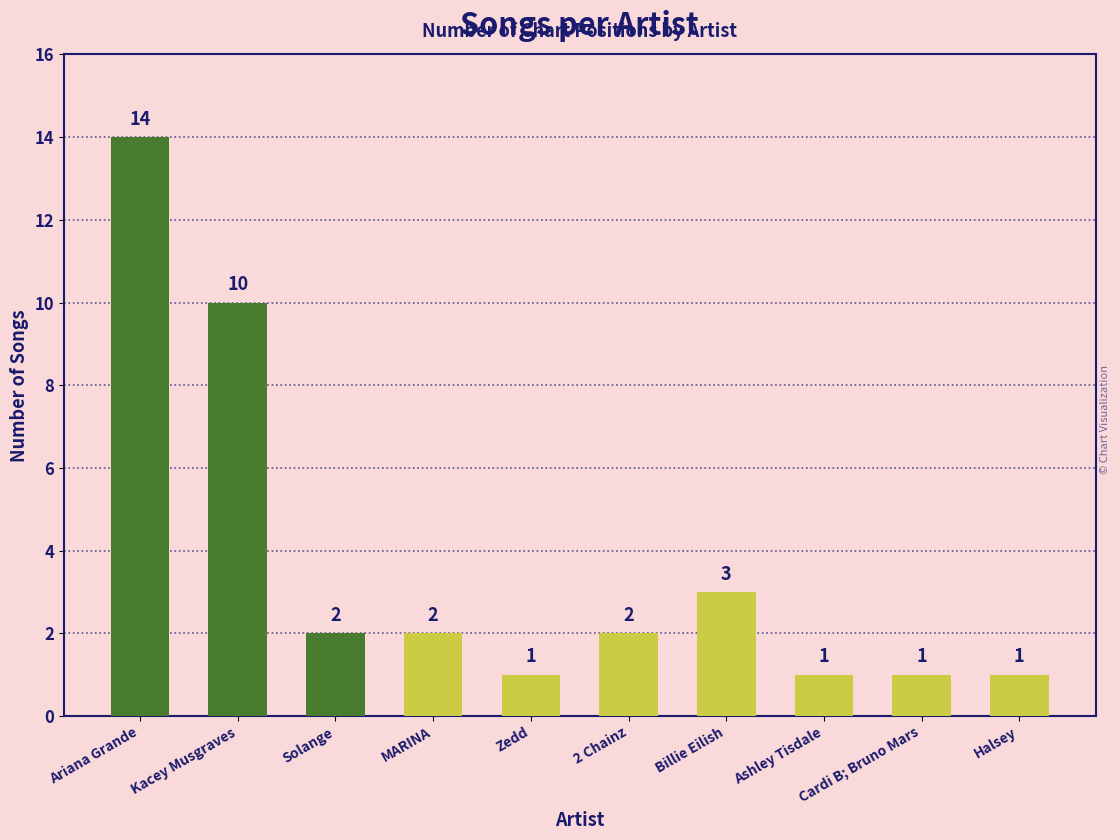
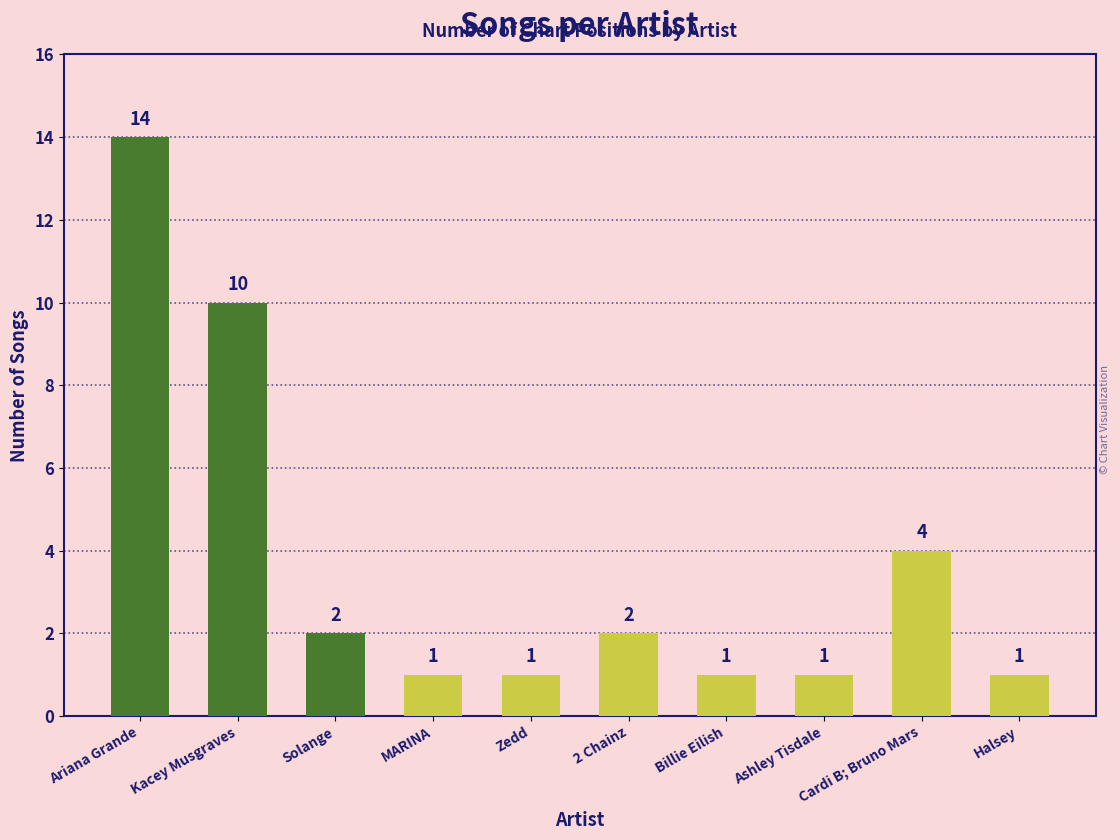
  {
    "Ariana Grande": 14,
    "Kacey Musgraves": 10,
    "Solange": 2,
-   "MARINA": 2,
+   "MARINA": 1,
    "Zedd": 1,
    "2 Chainz": 2,
-   "Billie Eilish": 3,
+   "Billie Eilish": 1,
    "Ashley Tisdale": 1,
-   "Cardi B; Bruno Mars": 1,
+   "Cardi B; Bruno Mars": 4,
    "Halsey": 1
  }
